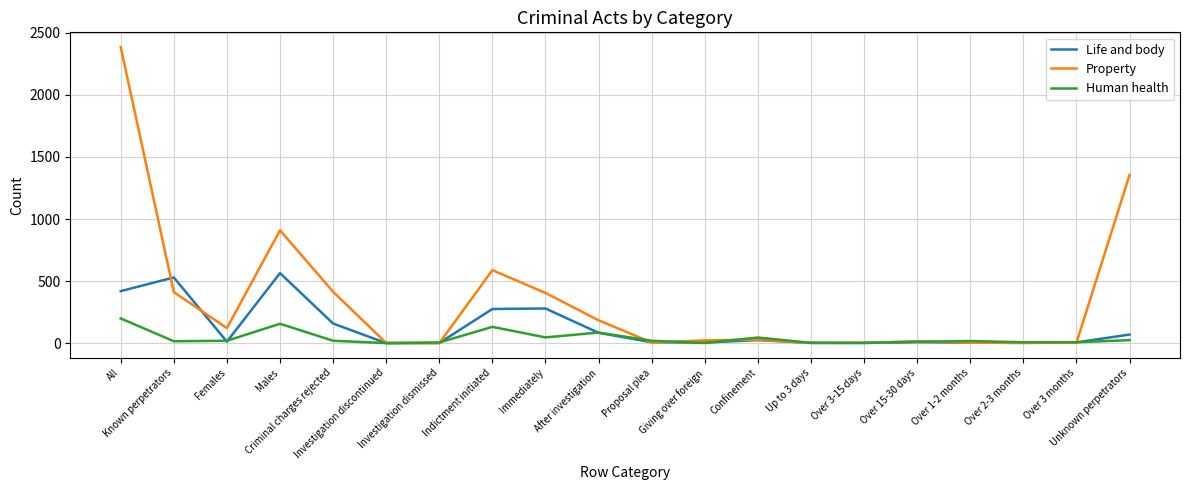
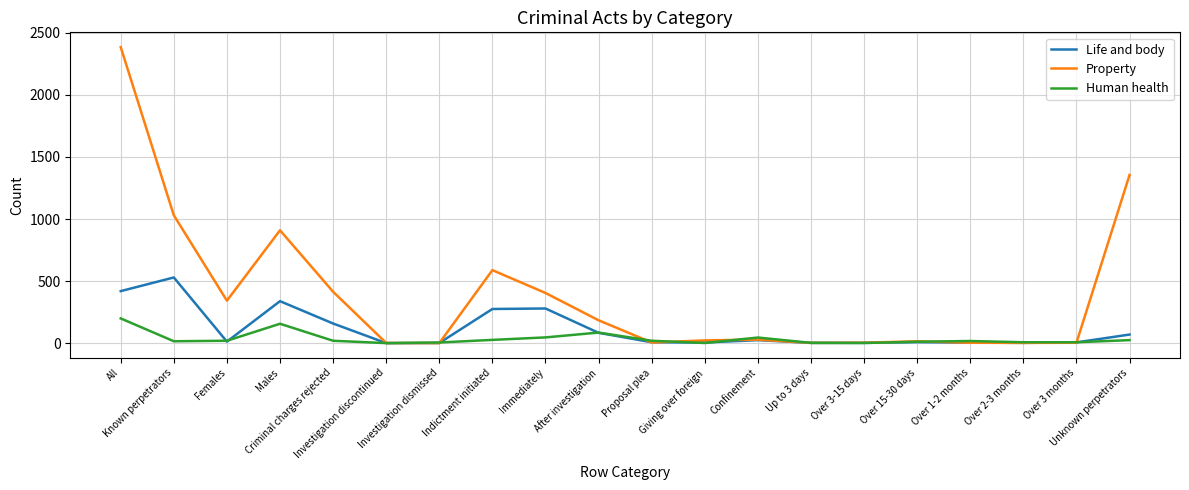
  {
    "Life and body": {
      "All": 420,
      "Known perpetrators": 530,
-     "Males": 560,
+     "Males": 340,
      "Criminal charges rejected": 160,
      "Indictment initiated": 280,
      "Immediately": 280,
      "Unknown perpetrators": 70
    },
    "Property": {
      "All": 2390,
-     "Known perpetrators": 410,
-     "Females": 120,
+     "Known perpetrators": 1030,
+     "Females": 340,
      "Males": 910,
      "Criminal charges rejected": 410,
      "Indictment initiated": 590,
      "Immediately": 400,
      "After investigation": 180,
      "Unknown perpetrators": 1360
    },
    "Human health": {
      "All": 200,
      "Known perpetrators": 20,
      "Males": 160,
      "Criminal charges rejected": 20,
-     "Indictment initiated": 130,
+     "Indictment initiated": 30,
      "Immediately": 50,
      "Unknown perpetrators": 20
    }
  }
